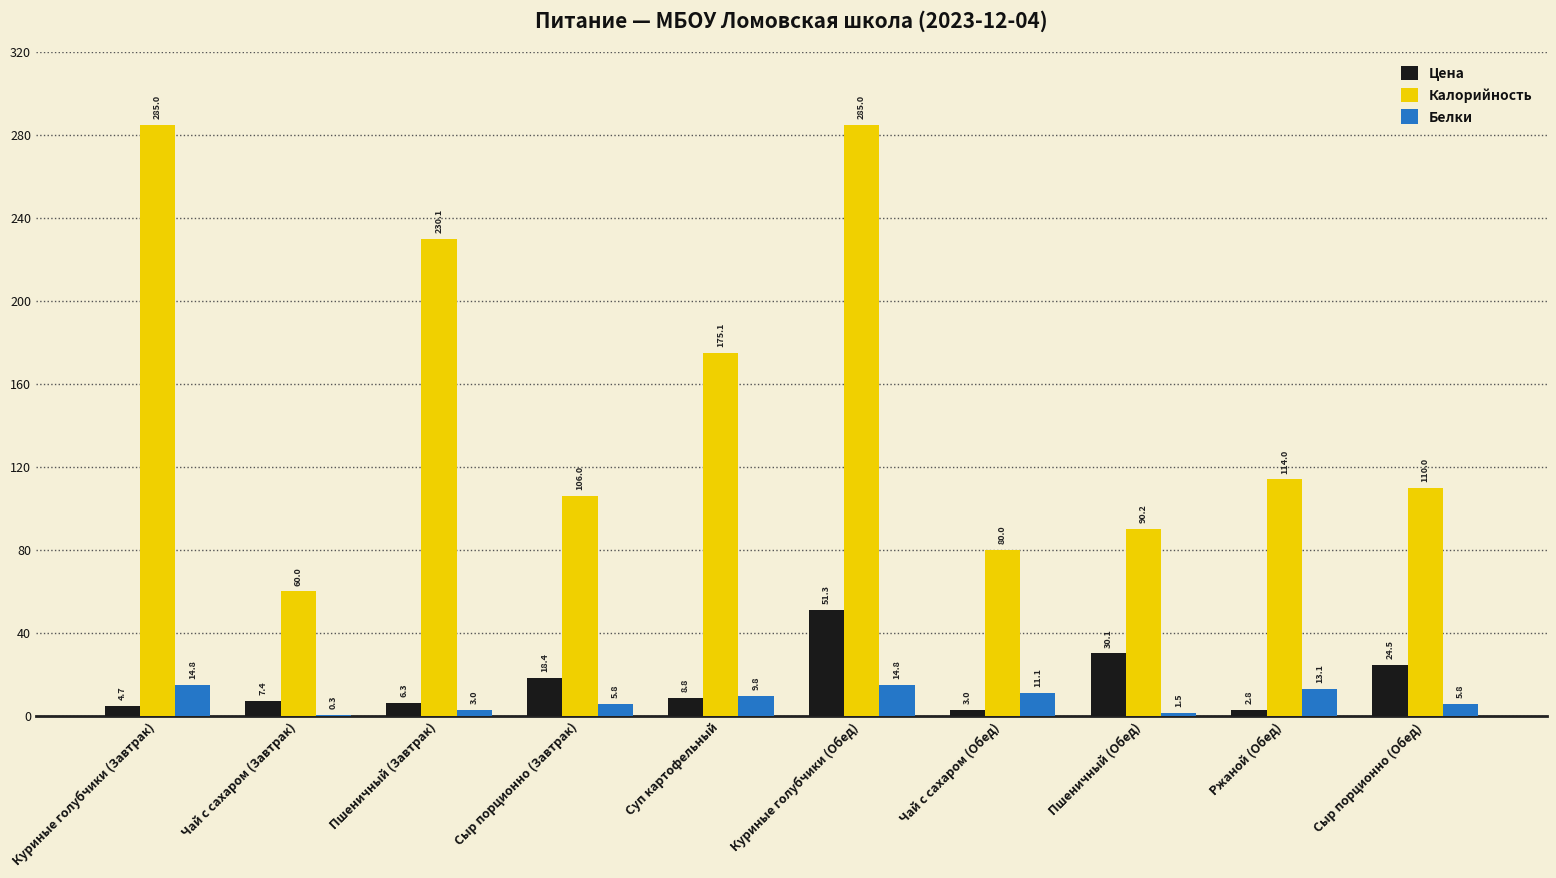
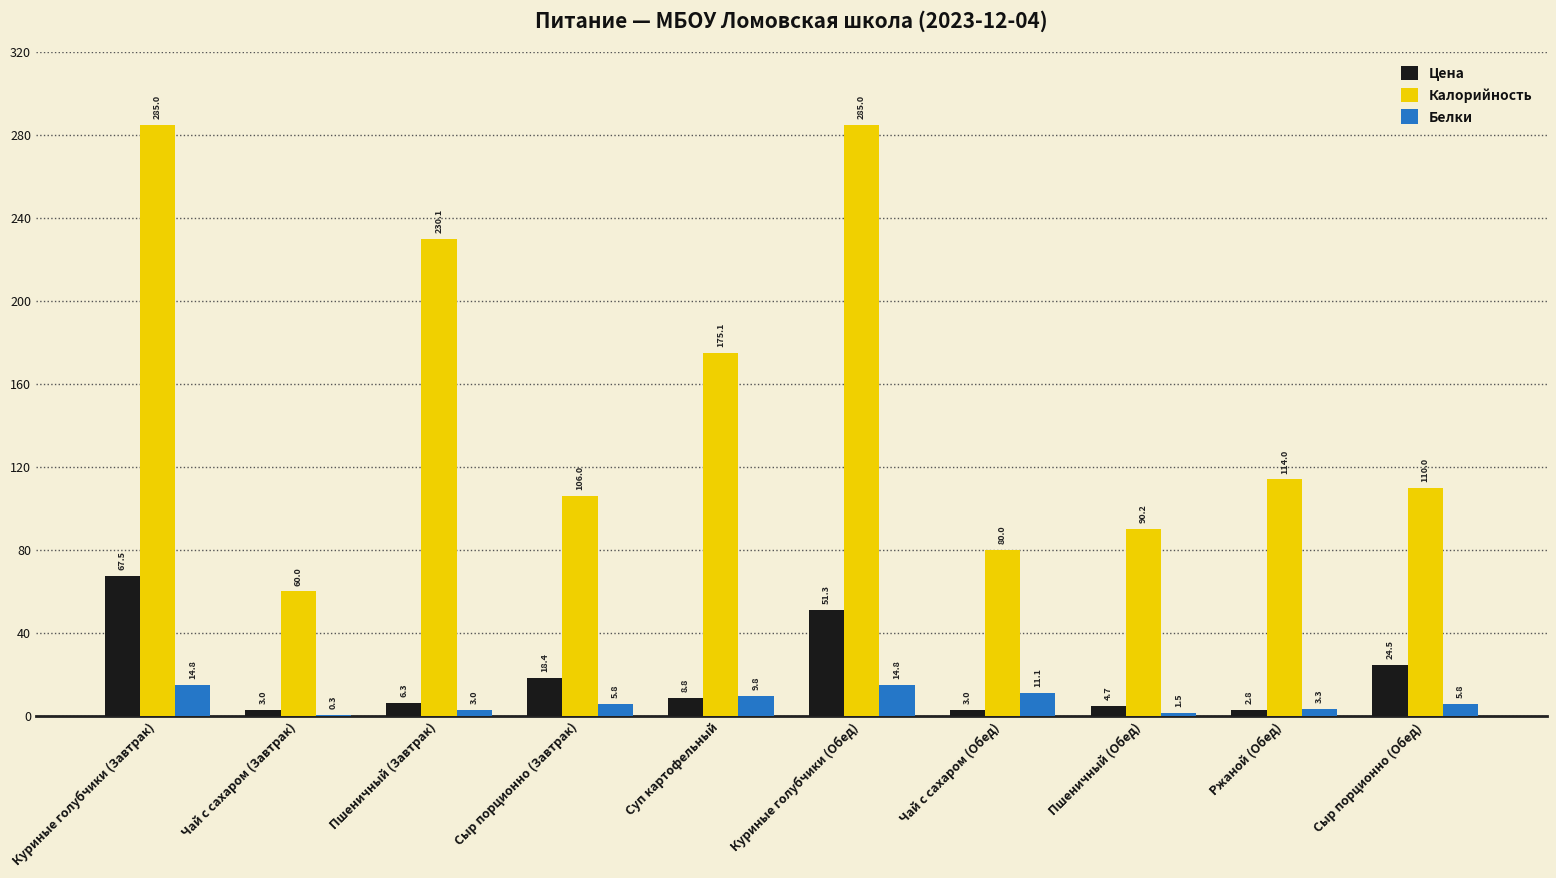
  {
    "Цена": {
-     "Куриные голубчики (Завтрак)": 4.7,
-     "Чай с сахаром (Завтрак)": 7.4,
+     "Куриные голубчики (Завтрак)": 67.5,
+     "Чай с сахаром (Завтрак)": 3.0,
      "Пшеничный (Завтрак)": 6.3,
      "Сыр порционно (Завтрак)": 18.4,
      "Суп картофельный": 8.8,
      "Куриные голубчики (Обед)": 51.3,
      "Чай с сахаром (Обед)": 3.0,
-     "Пшеничный (Обед)": 30.1,
+     "Пшеничный (Обед)": 4.7,
      "Ржаной (Обед)": 2.8,
      "Сыр порционно (Обед)": 24.5
    },
    "Калорийность": {
      "Куриные голубчики (Завтрак)": 285.0,
      "Чай с сахаром (Завтрак)": 60.0,
      "Пшеничный (Завтрак)": 230.1,
      "Сыр порционно (Завтрак)": 106.0,
      "Суп картофельный": 175.1,
      "Куриные голубчики (Обед)": 285.0,
      "Чай с сахаром (Обед)": 80.0,
      "Пшеничный (Обед)": 90.2,
      "Ржаной (Обед)": 114.0,
      "Сыр порционно (Обед)": 110.0
    },
    "Белки": {
      "Куриные голубчики (Завтрак)": 14.8,
      "Чай с сахаром (Завтрак)": 0.3,
      "Пшеничный (Завтрак)": 3.0,
      "Сыр порционно (Завтрак)": 5.8,
      "Суп картофельный": 9.8,
      "Куриные голубчики (Обед)": 14.8,
      "Чай с сахаром (Обед)": 11.1,
      "Пшеничный (Обед)": 1.5,
-     "Ржаной (Обед)": 13.1,
+     "Ржаной (Обед)": 3.3,
      "Сыр порционно (Обед)": 5.8
    }
  }
